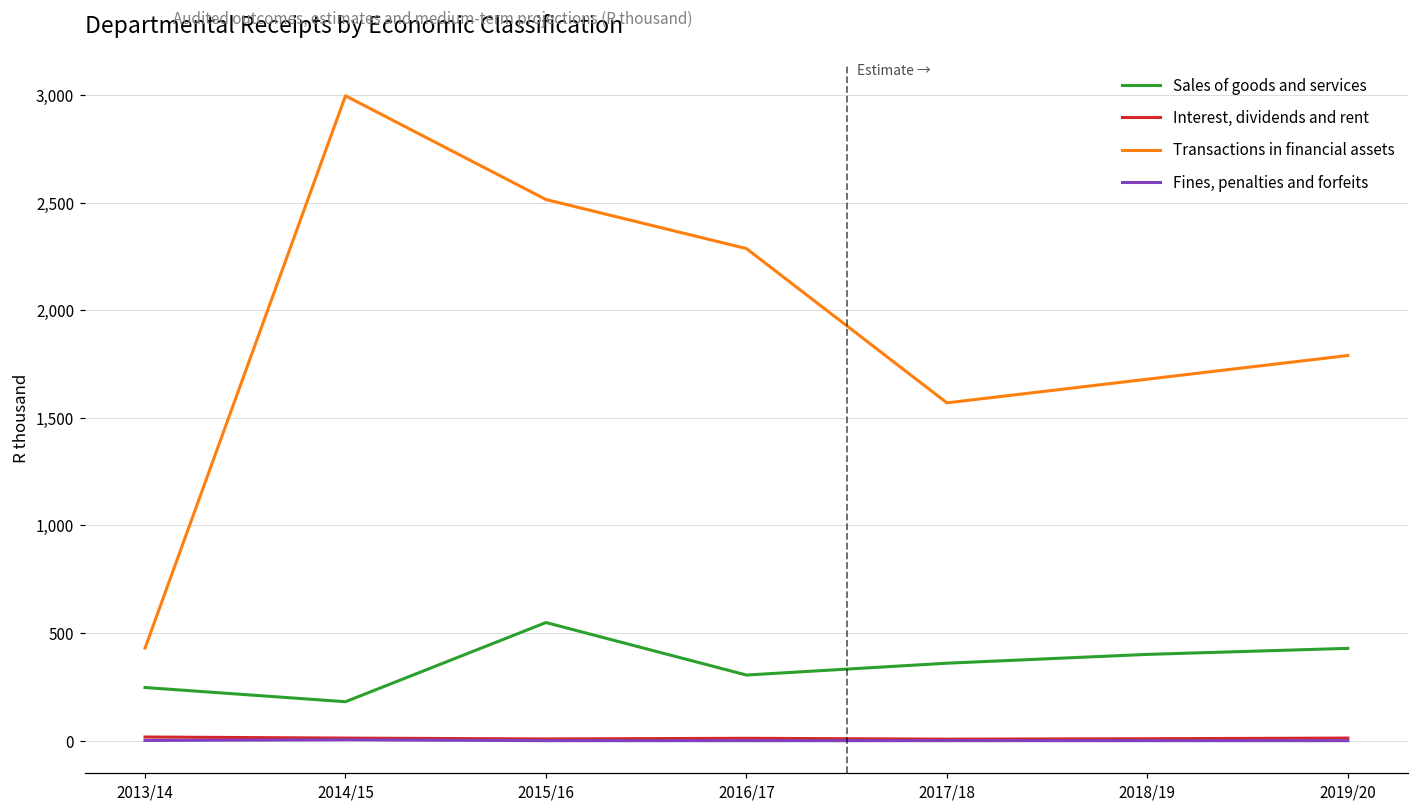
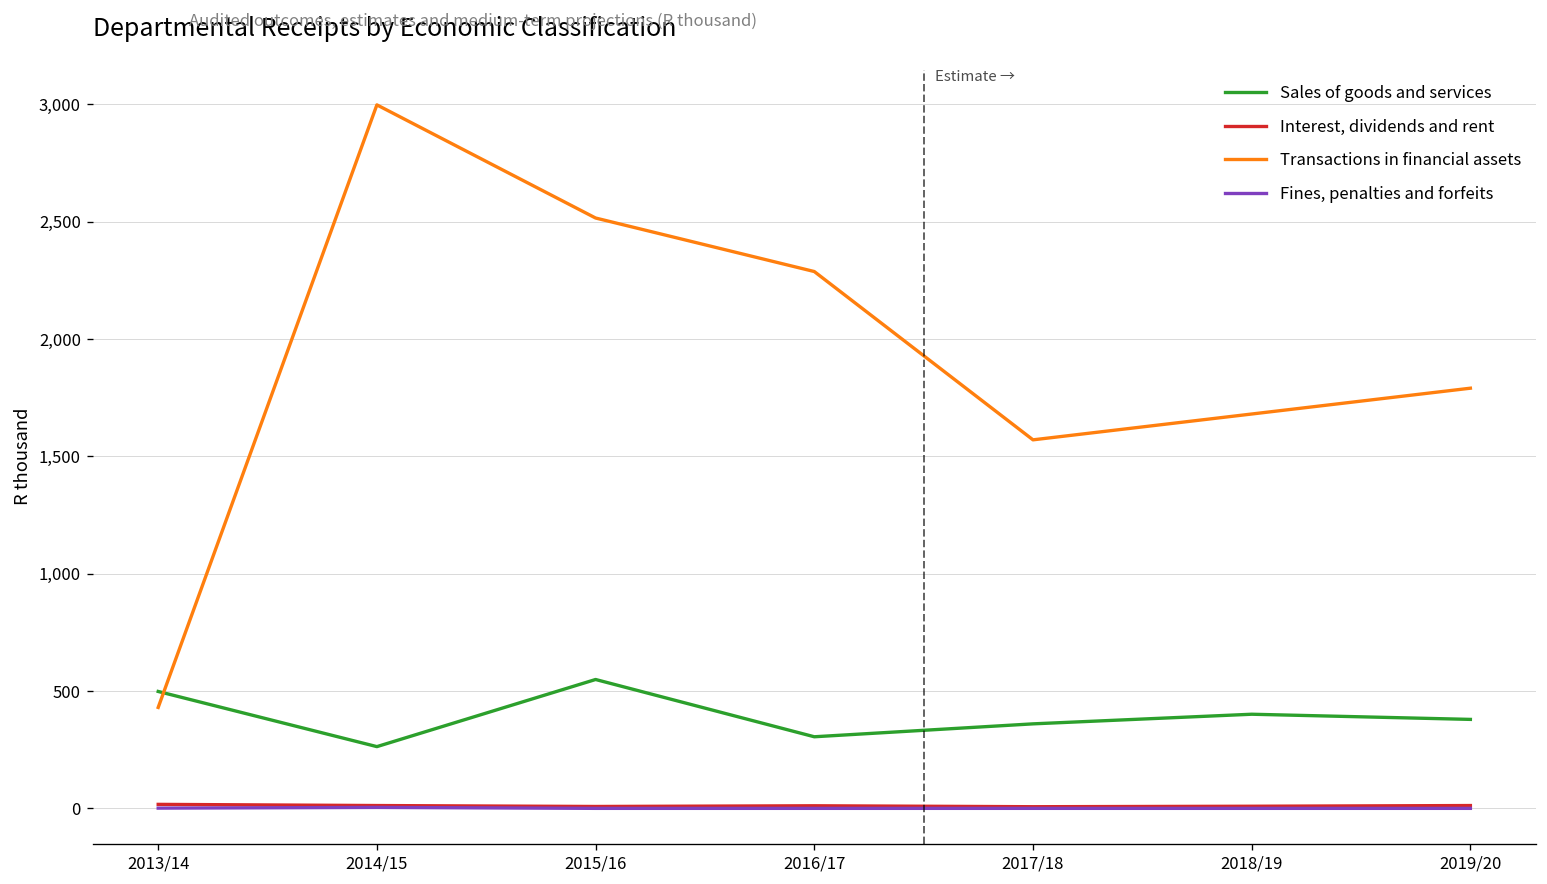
  {
    "Sales of goods and services": {
-     "2013/14": "250",
-     "2014/15": "180",
+     "2013/14": "500",
+     "2014/15": "260",
      "2015/16": "550",
      "2016/17": "310",
      "2017/18": "360",
      "2018/19": "400",
-     "2019/20": "430"
+     "2019/20": "380"
    },
    "Interest, dividends and rent": {
      "2013/14": "20"
    },
    "Transactions in financial assets": {
      "2013/14": "430",
      "2014/15": "3,000",
      "2015/16": "2,520",
      "2016/17": "2,290",
      "2017/18": "1,570",
      "2018/19": "1,680",
      "2019/20": "1,790"
    },
    "Fines, penalties and forfeits": {
      "2013/14": "0"
    }
  }
